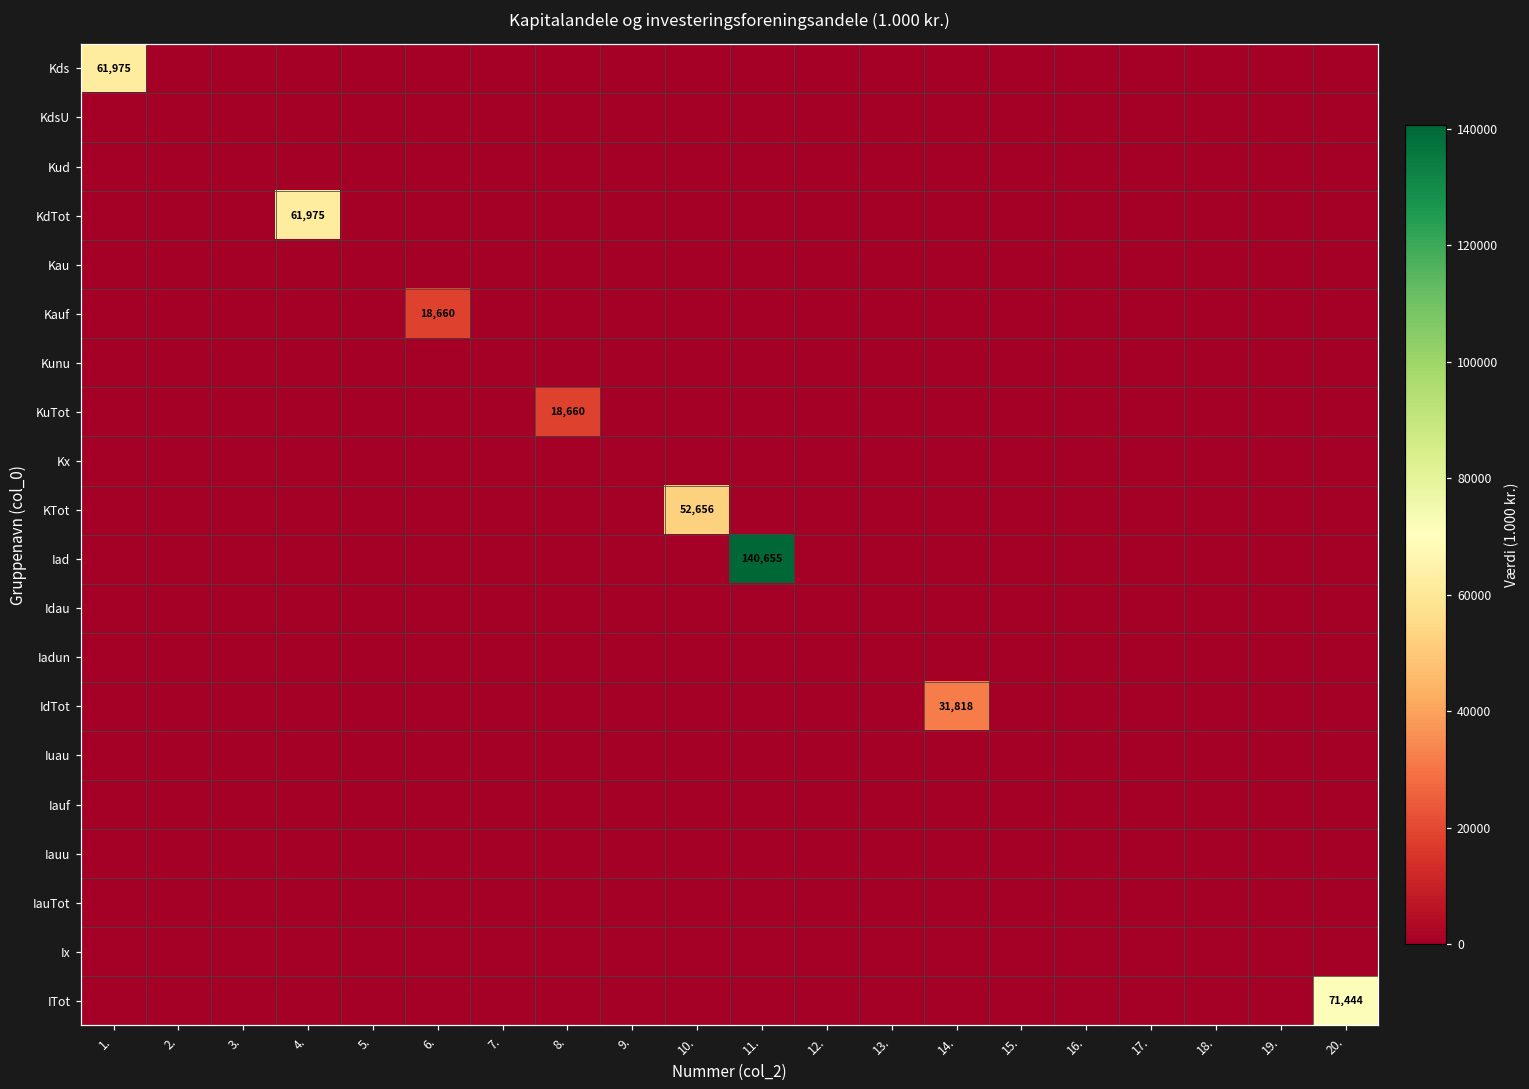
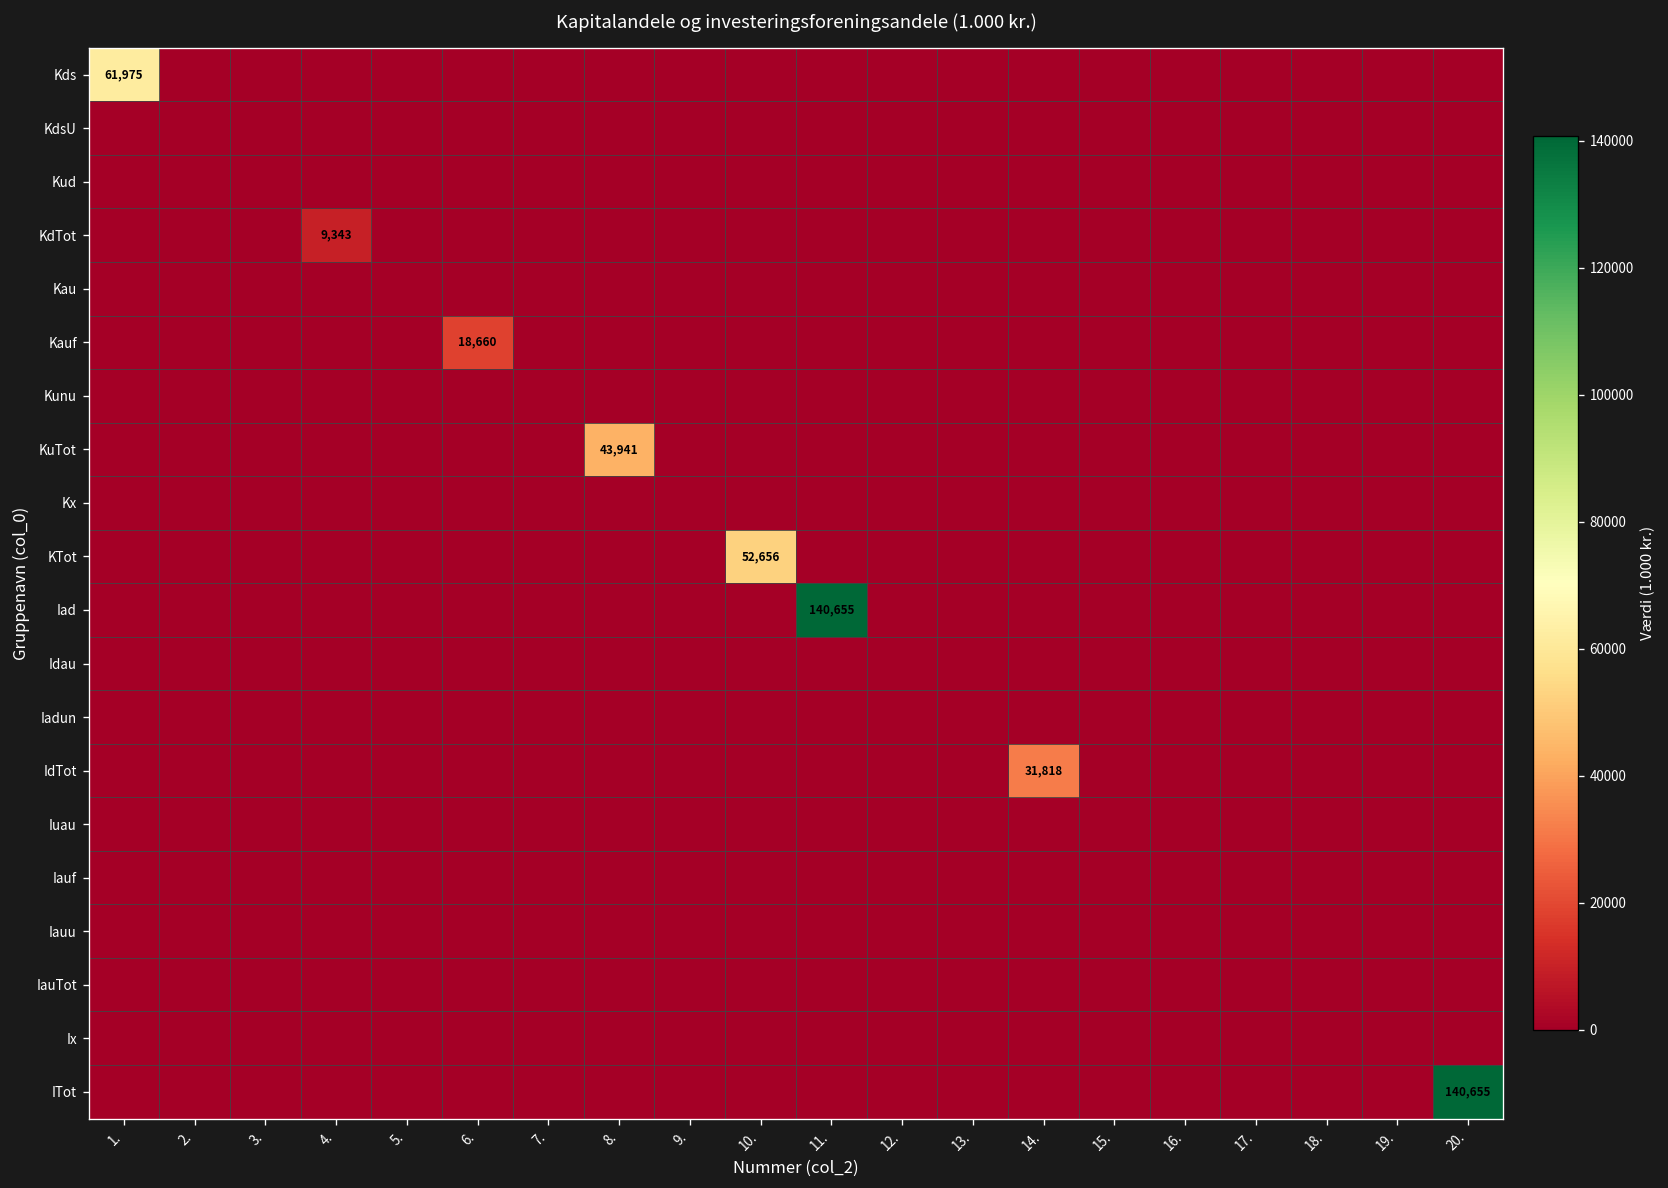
  {
    "Kds": {
      "1.": "61,975"
    },
    "KdTot": {
-     "4.": "61,975"
+     "4.": "9,343"
    },
    "Kauf": {
      "6.": "18,660"
    },
    "KuTot": {
-     "8.": "18,660"
+     "8.": "43,941"
    },
    "KTot": {
      "10.": "52,656"
    },
    "Iad": {
      "11.": "140,655"
    },
    "IdTot": {
      "14.": "31,818"
    },
    "ITot": {
-     "20.": "71,444"
+     "20.": "140,655"
    }
  }
